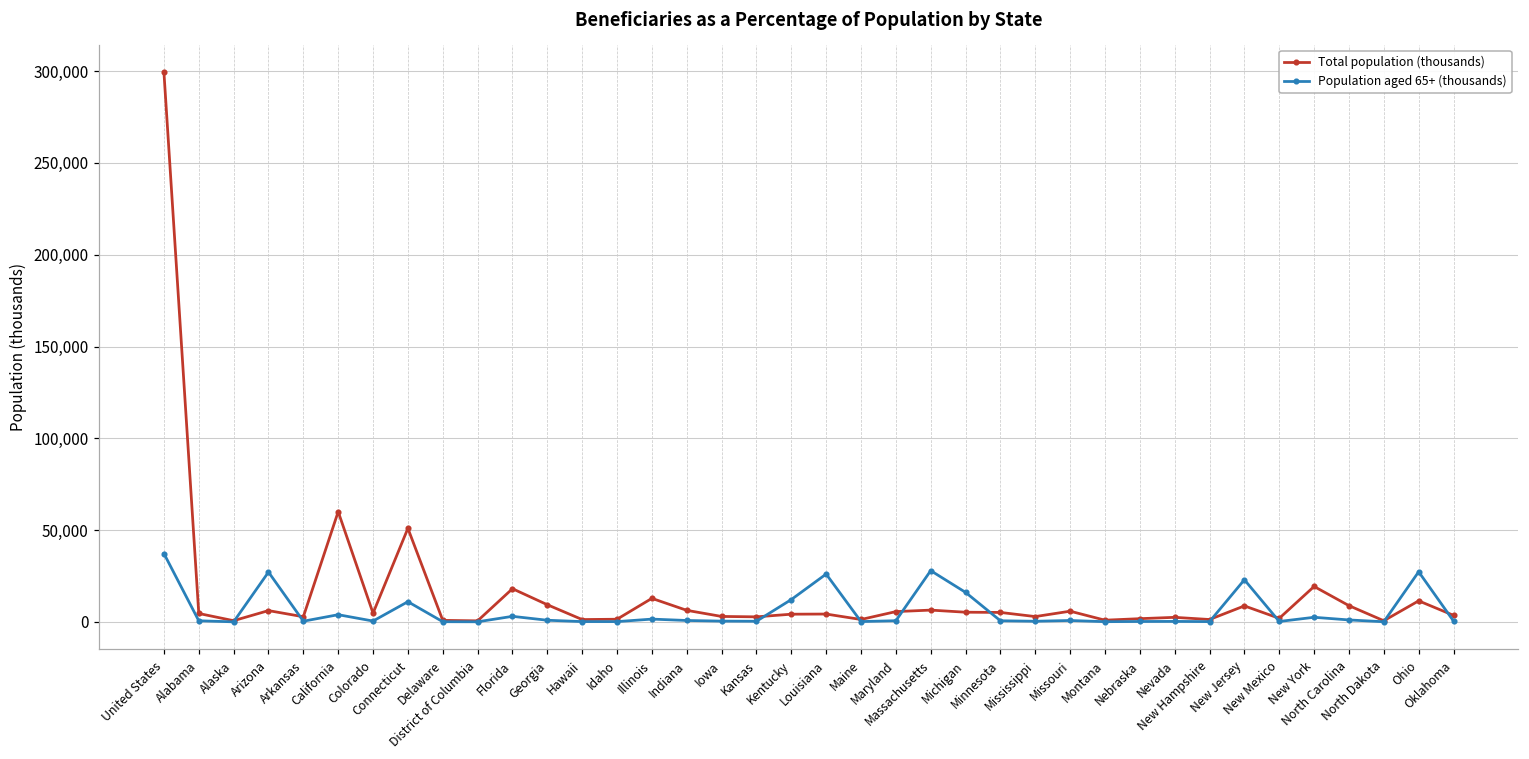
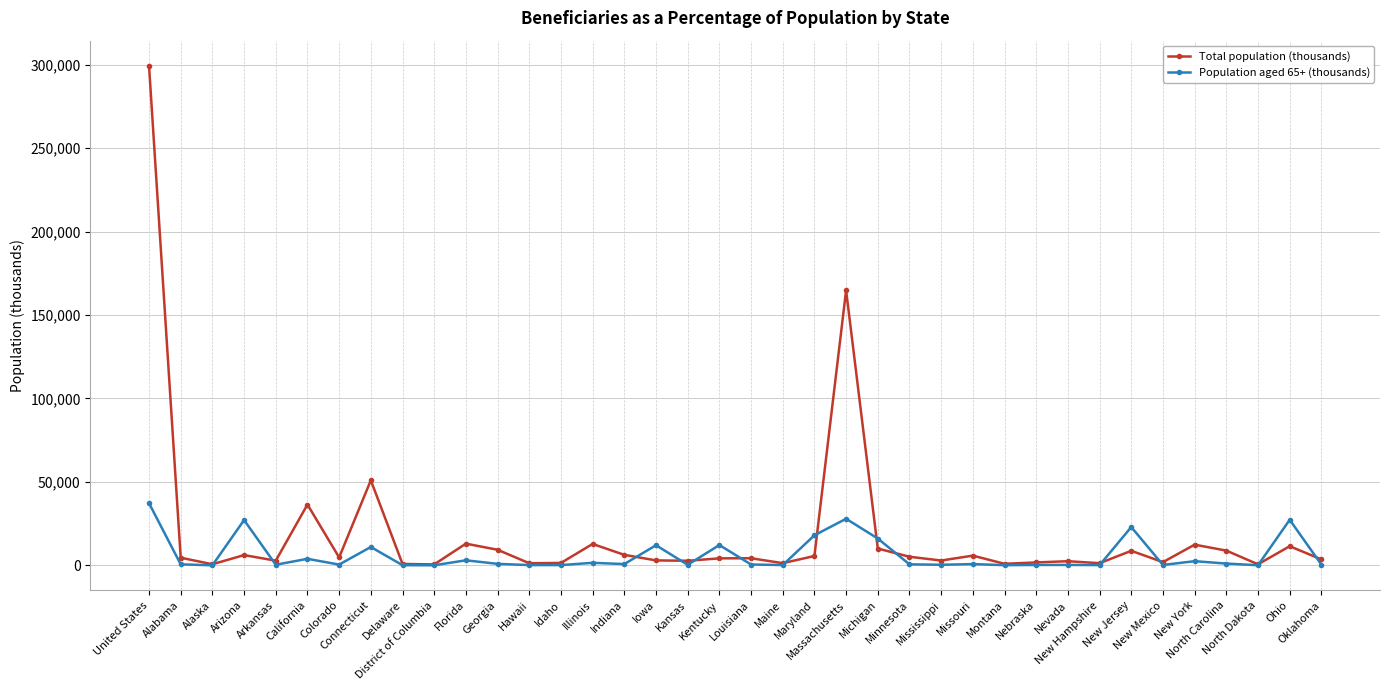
  {
    "Total population (thousands)": {
      "United States": "299,000",
      "Alabama": "5,000",
      "Arizona": "6,000",
      "Arkansas": "3,000",
-     "California": "60,000",
+     "California": "36,000",
      "Colorado": "5,000",
      "Connecticut": "51,000",
-     "Florida": "18,000",
+     "Florida": "13,000",
      "Georgia": "9,000",
      "Illinois": "13,000",
      "Indiana": "6,000",
      "Iowa": "3,000",
      "Kansas": "3,000",
      "Kentucky": "4,000",
      "Louisiana": "4,000",
      "Maryland": "6,000",
-     "Massachusetts": "6,000",
-     "Michigan": "5,000",
+     "Massachusetts": "165,000",
+     "Michigan": "10,000",
      "Minnesota": "5,000",
      "Mississippi": "3,000",
      "Missouri": "6,000",
      "Nebraska": "2,000",
      "Nevada": "2,000",
      "New Jersey": "9,000",
      "New Mexico": "2,000",
-     "New York": "19,000",
+     "New York": "12,000",
      "North Carolina": "9,000",
      "Ohio": "11,000",
      "Oklahoma": "4,000"
    },
    "Population aged 65+ (thousands)": {
      "United States": "37,000",
      "Alabama": "1,000",
      "Arizona": "27,000",
      "Arkansas": "0",
      "California": "4,000",
      "Colorado": "0",
      "Connecticut": "11,000",
      "Florida": "3,000",
      "Georgia": "1,000",
      "Illinois": "2,000",
      "Indiana": "1,000",
-     "Iowa": "0",
+     "Iowa": "12,000",
      "Kansas": "0",
      "Kentucky": "12,000",
-     "Louisiana": "26,000",
-     "Maryland": "1,000",
+     "Louisiana": "1,000",
+     "Maryland": "18,000",
      "Massachusetts": "28,000",
      "Michigan": "16,000",
      "Minnesota": "1,000",
      "Mississippi": "0",
      "Missouri": "1,000",
      "Nebraska": "0",
      "Nevada": "0",
      "New Jersey": "23,000",
      "New Mexico": "0",
      "New York": "3,000",
      "North Carolina": "1,000",
      "Ohio": "27,000",
      "Oklahoma": "0"
    }
  }
